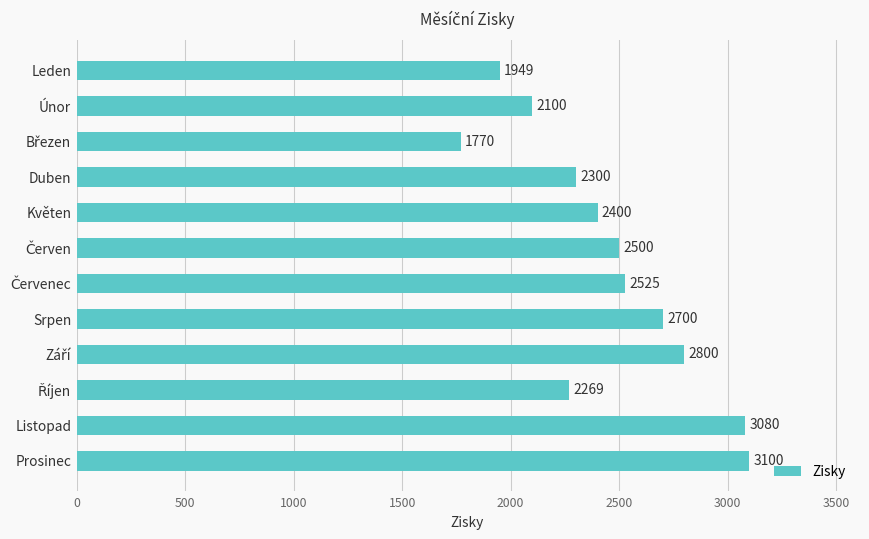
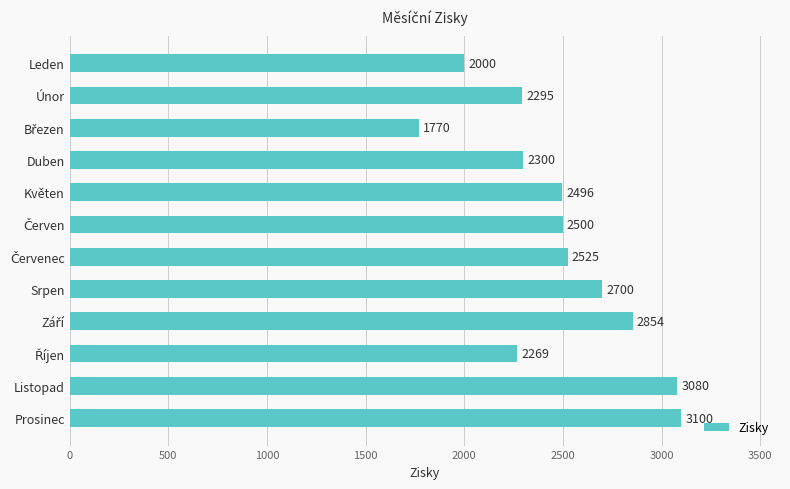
  {
-   "Leden": 1949,
-   "Únor": 2100,
+   "Leden": 2000,
+   "Únor": 2295,
    "Březen": 1770,
    "Duben": 2300,
-   "Květen": 2400,
+   "Květen": 2496,
    "Červen": 2500,
    "Červenec": 2525,
    "Srpen": 2700,
-   "Září": 2800,
+   "Září": 2854,
    "Říjen": 2269,
    "Listopad": 3080,
    "Prosinec": 3100
  }
